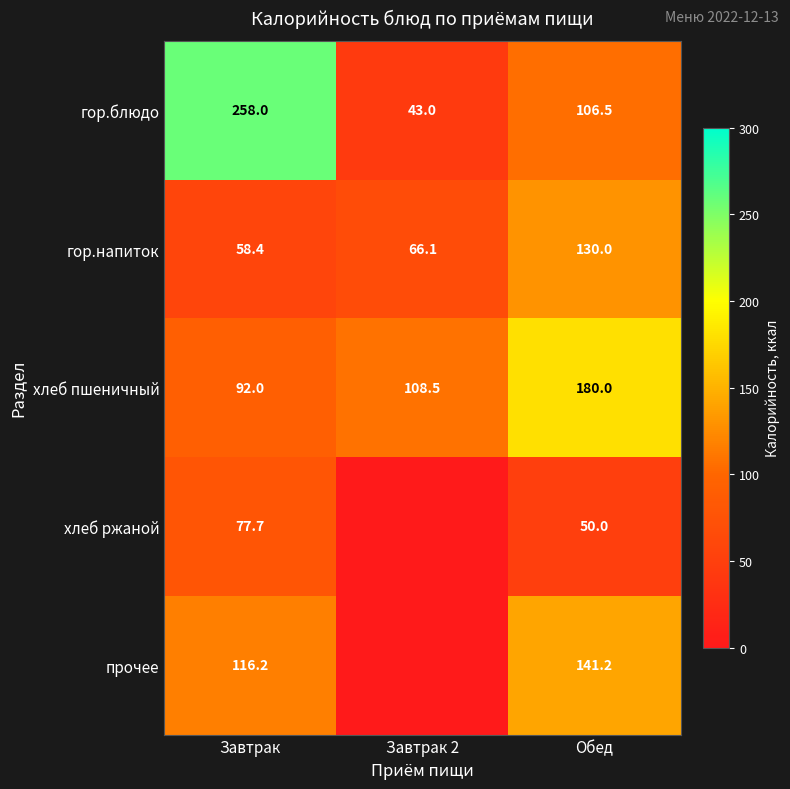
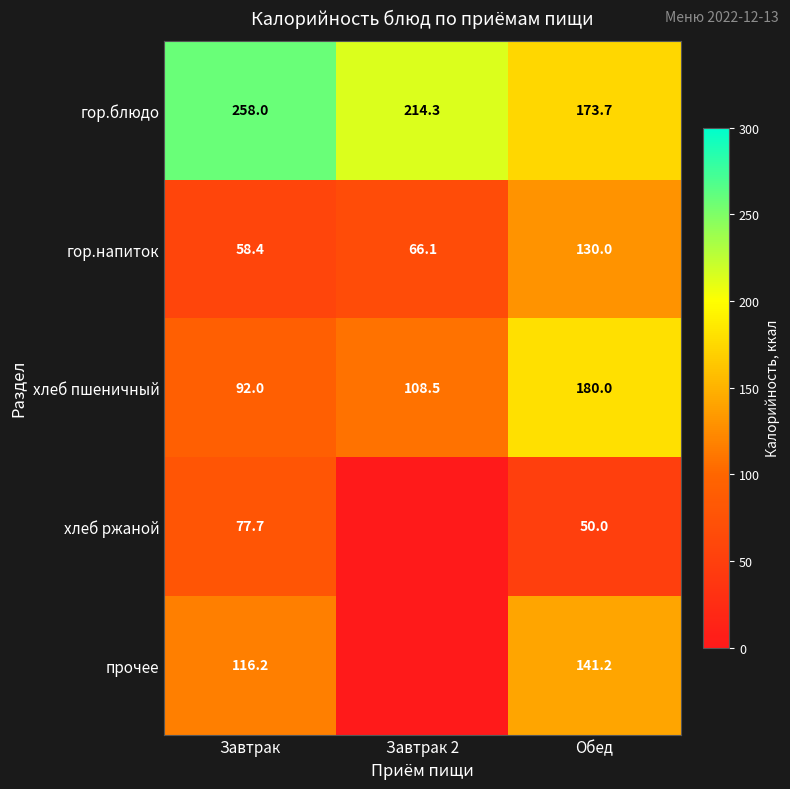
  {
    "гор.блюдо": {
      "Завтрак": 258.0,
-     "Завтрак 2": 43.0,
-     "Обед": 106.5
+     "Завтрак 2": 214.3,
+     "Обед": 173.7
    },
    "гор.напиток": {
      "Завтрак": 58.4,
      "Завтрак 2": 66.1,
      "Обед": 130.0
    },
    "хлеб пшеничный": {
      "Завтрак": 92.0,
      "Завтрак 2": 108.5,
      "Обед": 180.0
    },
    "хлеб ржаной": {
      "Завтрак": 77.7,
      "Обед": 50.0
    },
    "прочее": {
      "Завтрак": 116.2,
      "Обед": 141.2
    }
  }
